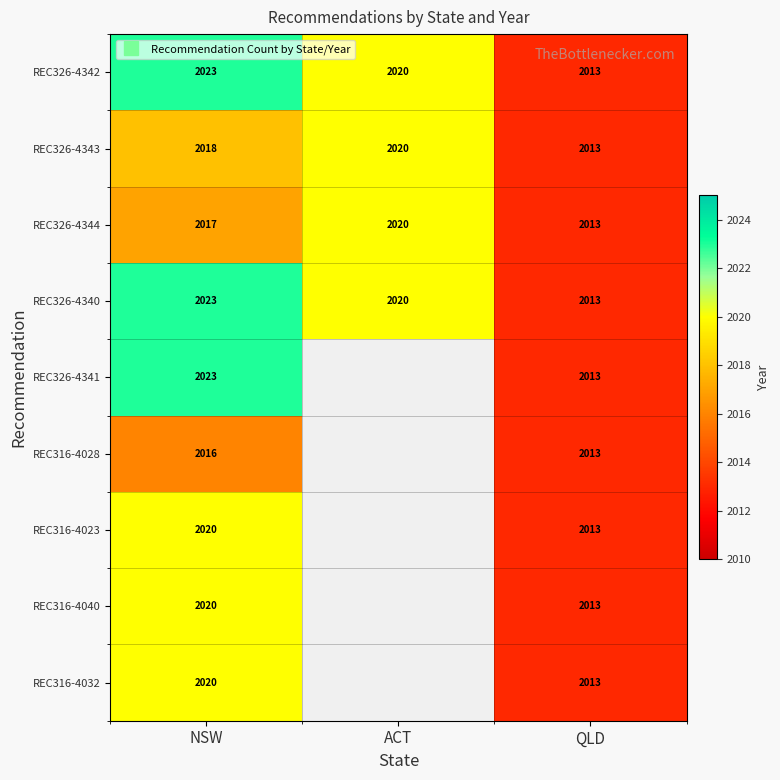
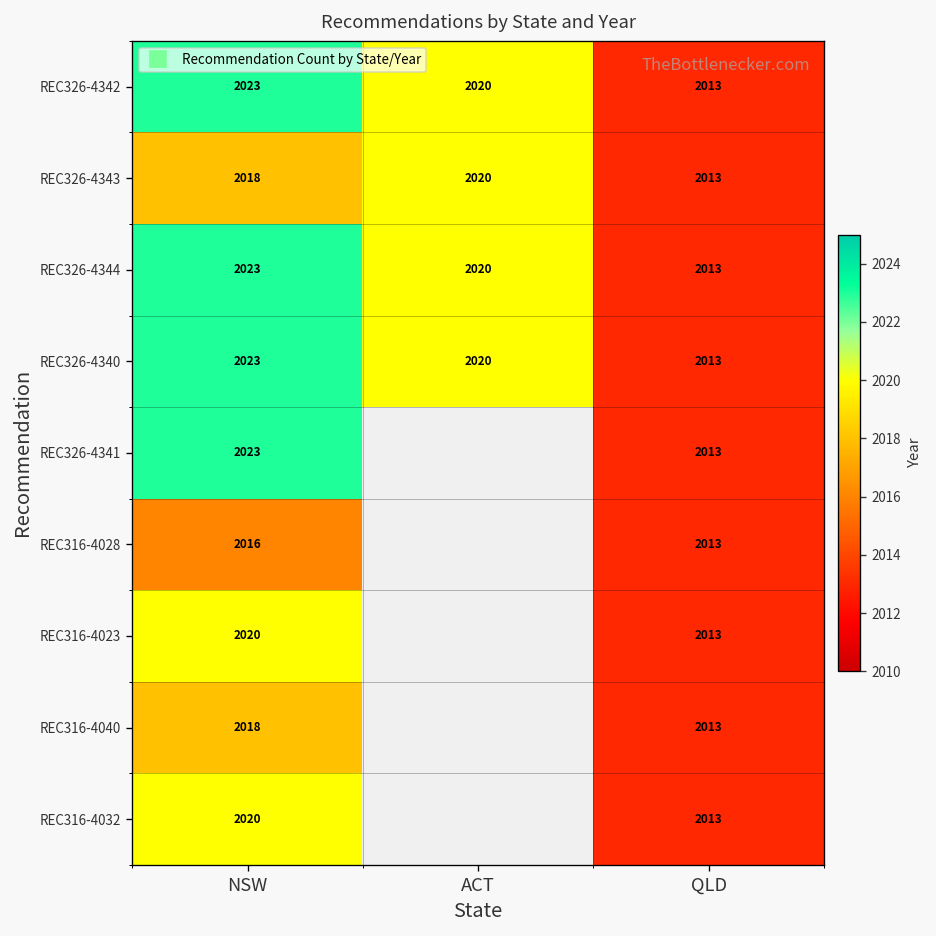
  {
    "REC326-4342": {
      "NSW": 2023,
      "ACT": 2020
    },
    "REC326-4343": {
      "NSW": 2018,
      "ACT": 2020,
      "QLD": 2013
    },
    "REC326-4344": {
-     "NSW": 2017,
+     "NSW": 2023,
      "ACT": 2020,
      "QLD": 2013
    },
    "REC326-4340": {
      "NSW": 2023,
      "ACT": 2020,
      "QLD": 2013
    },
    "REC326-4341": {
      "NSW": 2023,
      "QLD": 2013
    },
    "REC316-4028": {
      "NSW": 2016,
      "QLD": 2013
    },
    "REC316-4023": {
      "NSW": 2020,
      "QLD": 2013
    },
    "REC316-4040": {
-     "NSW": 2020,
+     "NSW": 2018,
      "QLD": 2013
    },
    "REC316-4032": {
      "NSW": 2020,
      "QLD": 2013
    }
  }
